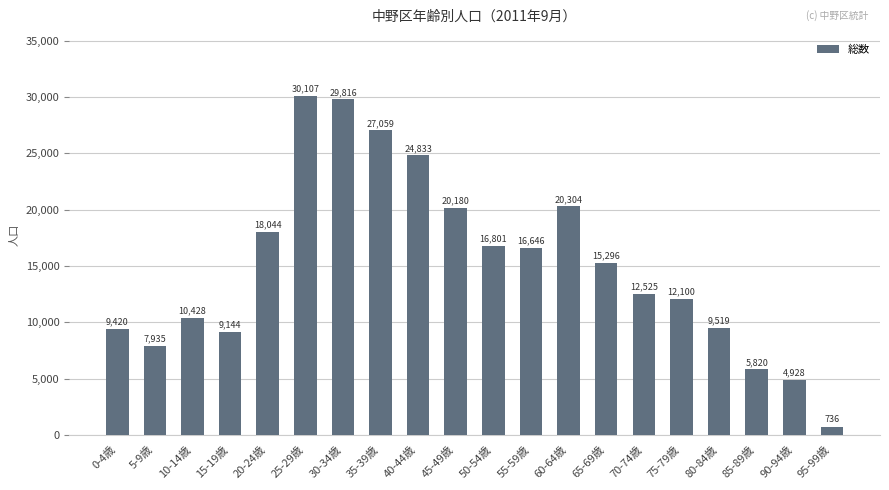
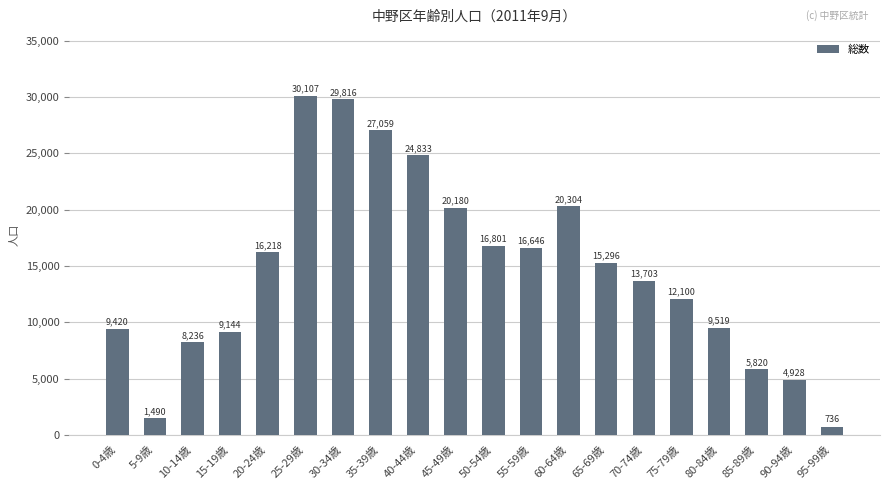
  {
    "0-4歳": "9,420",
-   "5-9歳": "7,935",
-   "10-14歳": "10,428",
+   "5-9歳": "1,490",
+   "10-14歳": "8,236",
    "15-19歳": "9,144",
-   "20-24歳": "18,044",
+   "20-24歳": "16,218",
    "25-29歳": "30,107",
    "30-34歳": "29,816",
    "35-39歳": "27,059",
    "40-44歳": "24,833",
    "45-49歳": "20,180",
    "50-54歳": "16,801",
    "55-59歳": "16,646",
    "60-64歳": "20,304",
    "65-69歳": "15,296",
-   "70-74歳": "12,525",
+   "70-74歳": "13,703",
    "75-79歳": "12,100",
    "80-84歳": "9,519",
    "85-89歳": "5,820",
    "90-94歳": "4,928",
    "95-99歳": "736"
  }
